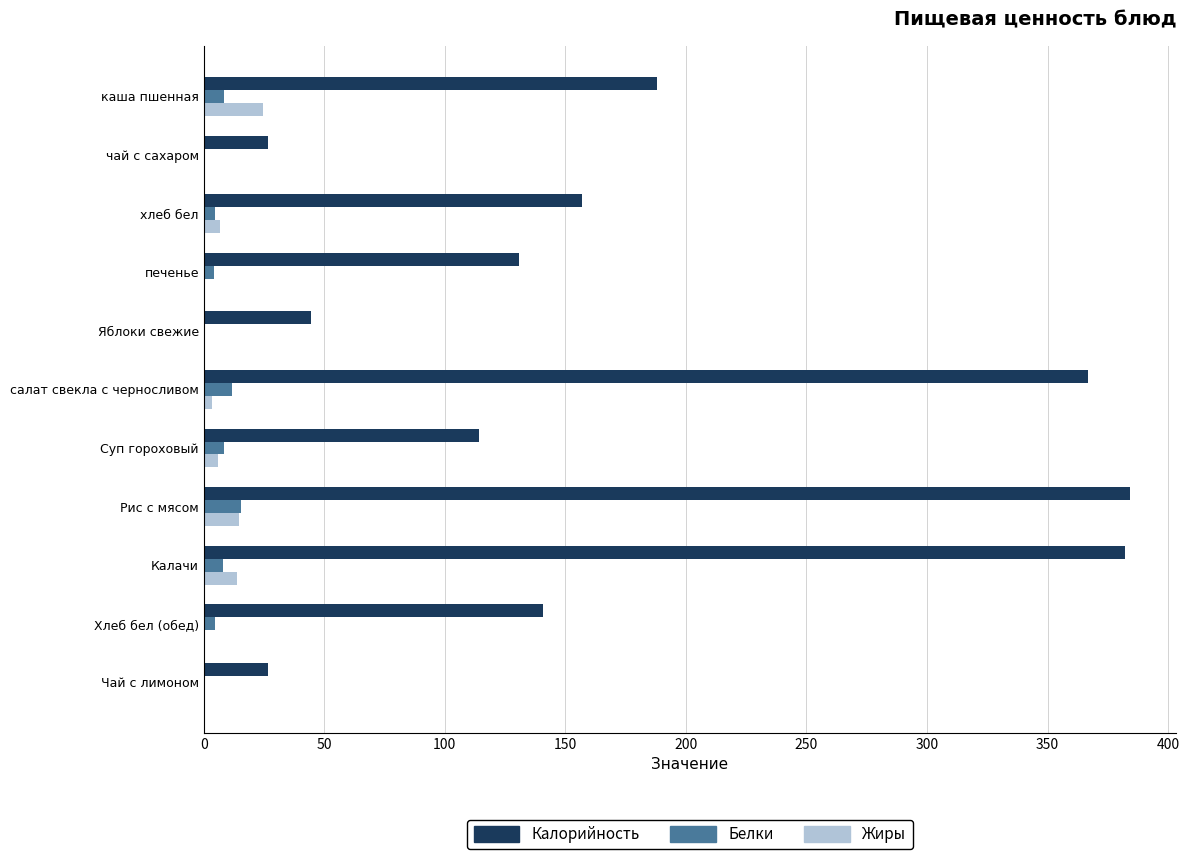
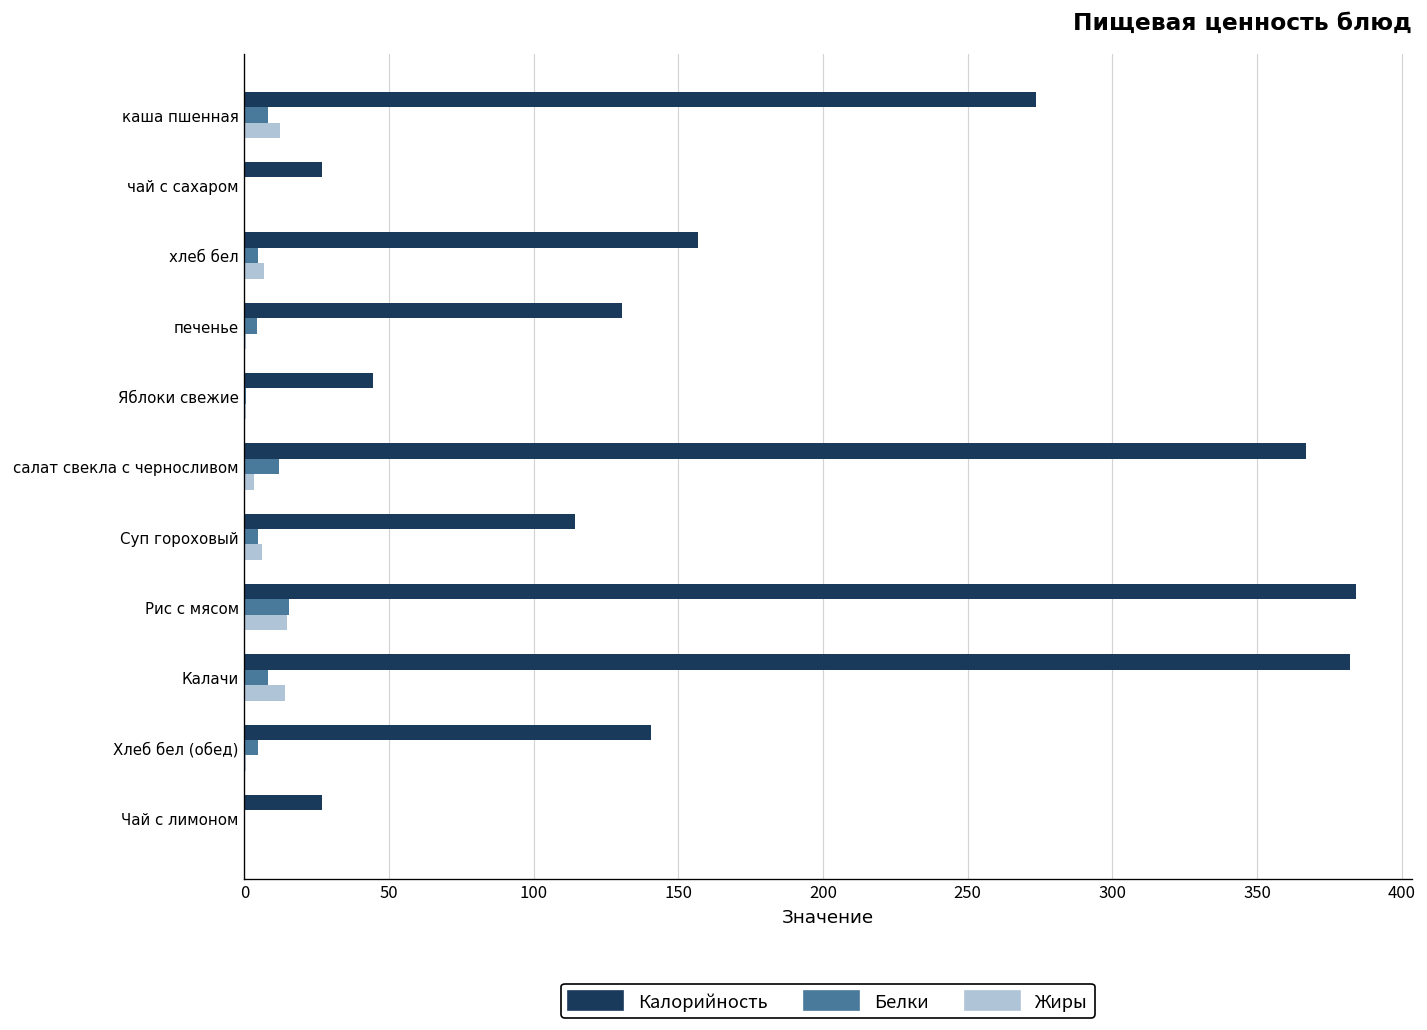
  {
    "Калорийность": {
-     "каша пшенная": 188,
+     "каша пшенная": 274,
      "чай с сахаром": 27,
      "хлеб бел": 157,
      "печенье": 131,
      "Яблоки свежие": 44,
      "салат свекла с черносливом": 367,
      "Суп гороховый": 114,
      "Рис с мясом": 384,
      "Калачи": 382,
      "Хлеб бел (обед)": 141,
      "Чай с лимоном": 27
    },
    "Белки": {
      "каша пшенная": 8,
      "хлеб бел": 5,
      "печенье": 4,
      "салат свекла с черносливом": 12,
-     "Суп гороховый": 8,
+     "Суп гороховый": 5,
      "Рис с мясом": 15,
      "Калачи": 8,
      "Хлеб бел (обед)": 5
    },
    "Жиры": {
-     "каша пшенная": 25,
+     "каша пшенная": 12,
      "чай с сахаром": 0,
      "хлеб бел": 7,
      "салат свекла с черносливом": 3,
      "Суп гороховый": 6,
      "Рис с мясом": 15,
      "Калачи": 14,
      "Чай с лимоном": 0
    }
  }
